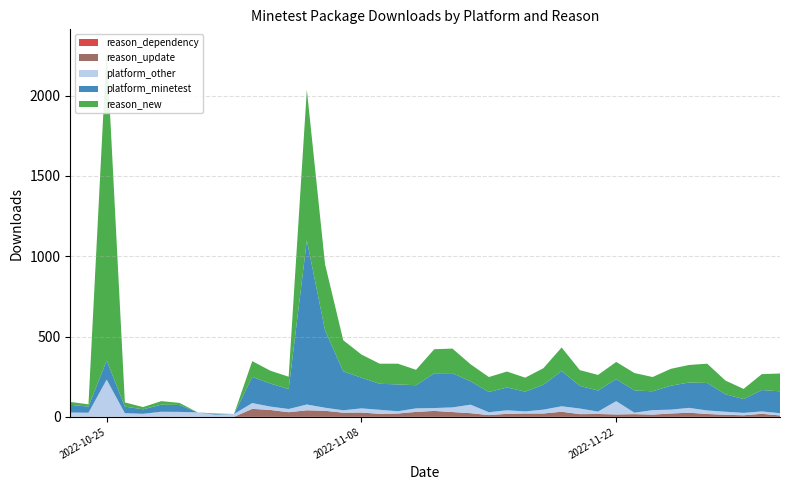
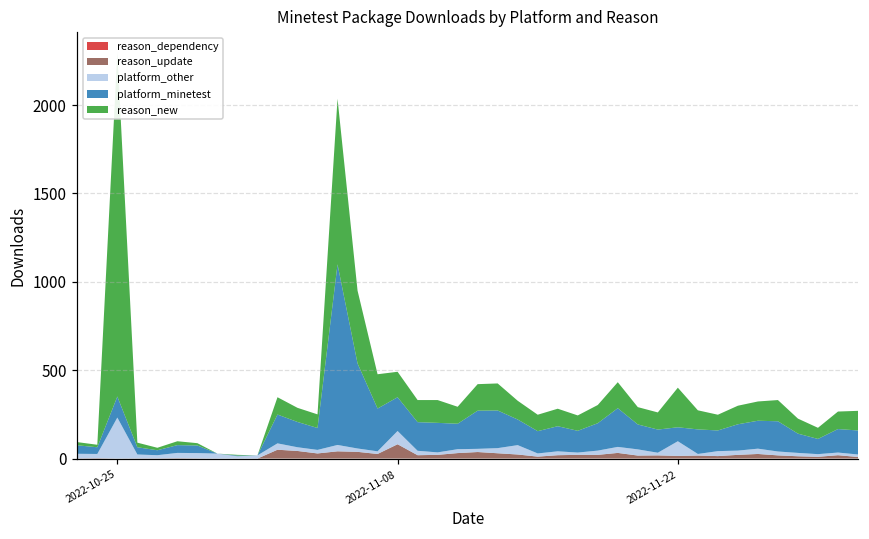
  {
    "reason_dependency": {
      "2022-11-08": 0
    },
    "reason_update": {
-     "2022-11-08": 30
+     "2022-11-08": 80
    },
    "platform_other": {
      "2022-10-25": 230,
-     "2022-11-08": 30,
+     "2022-11-08": 80,
      "2022-11-22": 80
    },
    "platform_minetest": {
      "2022-10-25": 120,
      "2022-11-08": 190,
-     "2022-11-22": 140
+     "2022-11-22": 80
    },
    "reason_new": {
      "2022-11-08": 140,
-     "2022-11-22": 110
+     "2022-11-22": 220
    }
  }
